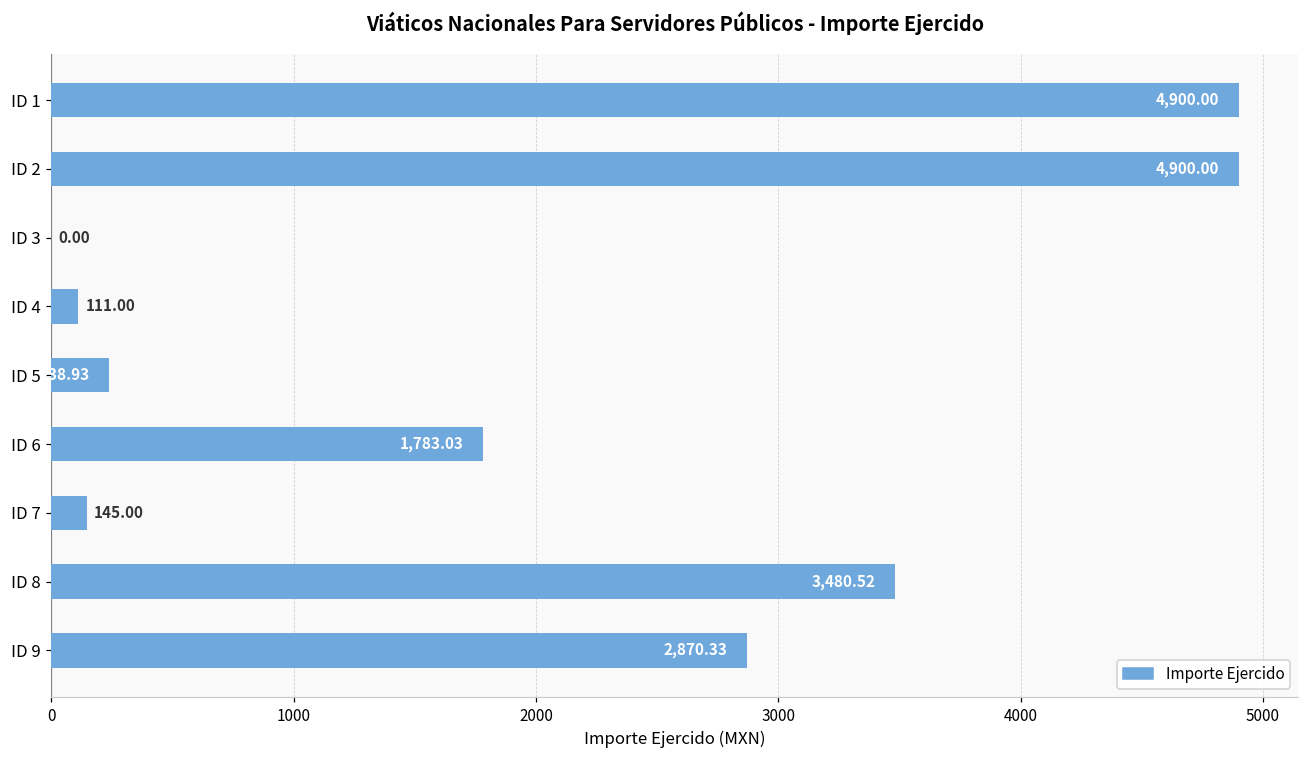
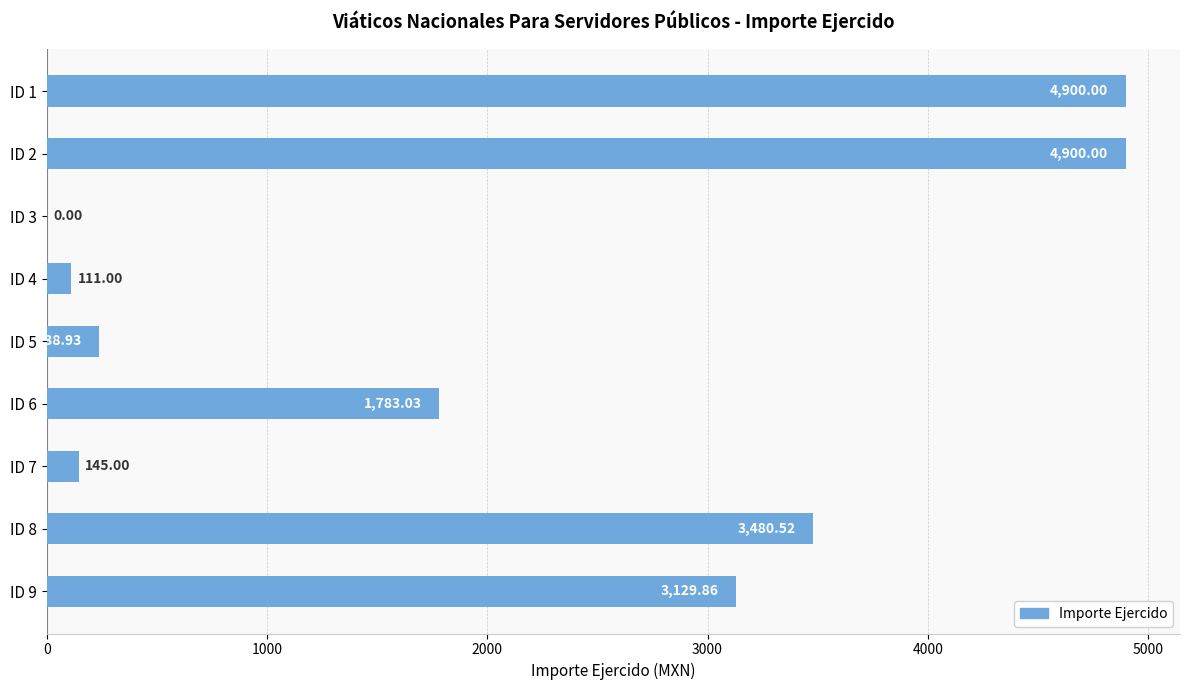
  {
    "ID 1": "4,900.00",
    "ID 2": "4,900.00",
    "ID 3": "0.00",
    "ID 4": "111.00",
    "ID 5": "238.93",
    "ID 6": "1,783.03",
    "ID 7": "145.00",
    "ID 8": "3,480.52",
-   "ID 9": "2,870.33"
+   "ID 9": "3,129.86"
  }
